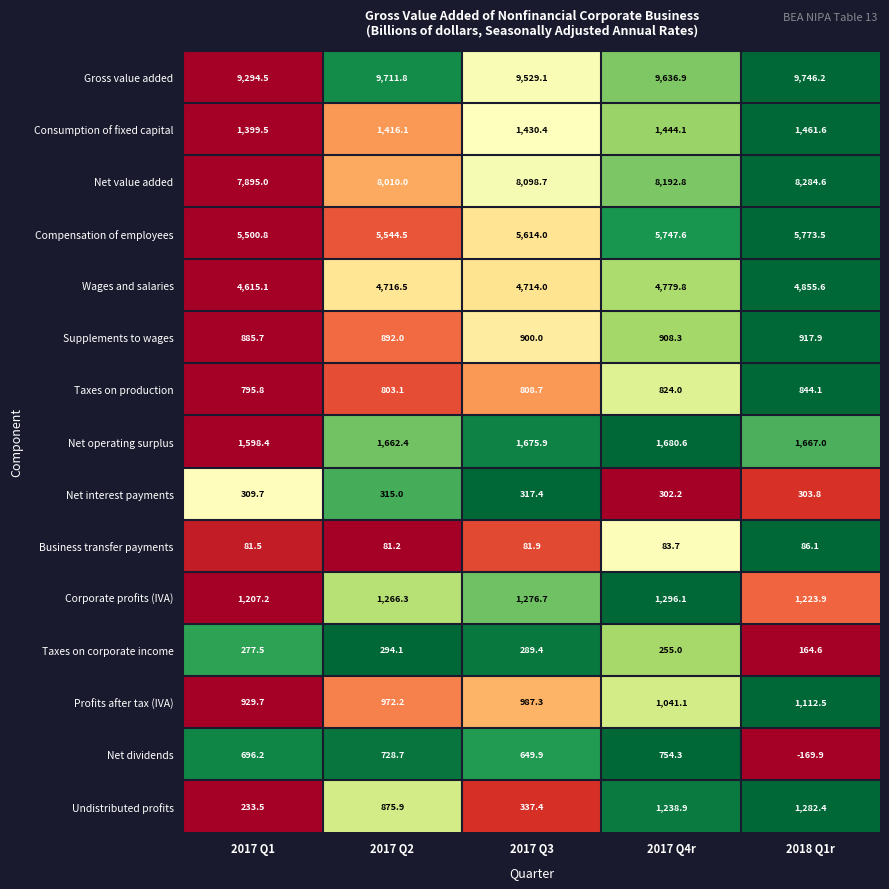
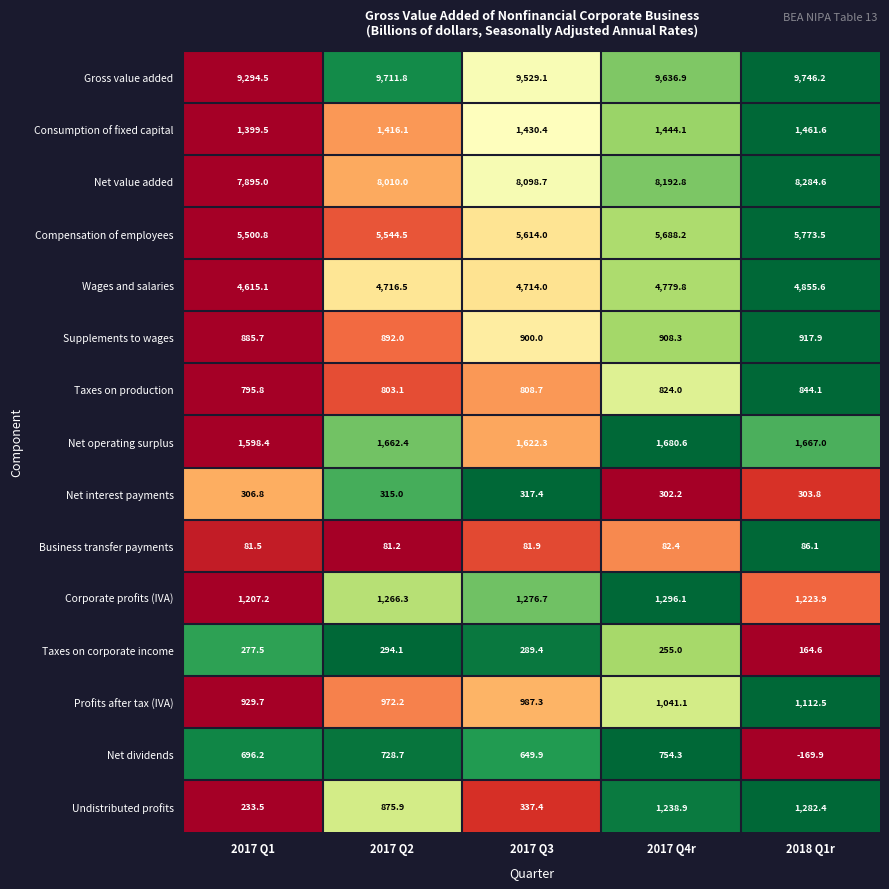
  {
    "Gross value added": {
      "2017 Q1": "9,294.5",
      "2017 Q2": "9,711.8",
      "2017 Q3": "9,529.1",
      "2017 Q4r": "9,636.9",
      "2018 Q1r": "9,746.2"
    },
    "Consumption of fixed capital": {
      "2017 Q1": "1,399.5",
      "2017 Q2": "1,416.1",
      "2017 Q3": "1,430.4",
      "2017 Q4r": "1,444.1",
      "2018 Q1r": "1,461.6"
    },
    "Net value added": {
      "2017 Q1": "7,895.0",
      "2017 Q2": "8,010.0",
      "2017 Q3": "8,098.7",
      "2017 Q4r": "8,192.8",
      "2018 Q1r": "8,284.6"
    },
    "Compensation of employees": {
      "2017 Q1": "5,500.8",
      "2017 Q2": "5,544.5",
      "2017 Q3": "5,614.0",
-     "2017 Q4r": "5,747.6",
+     "2017 Q4r": "5,688.2",
      "2018 Q1r": "5,773.5"
    },
    "Wages and salaries": {
      "2017 Q1": "4,615.1",
      "2017 Q2": "4,716.5",
      "2017 Q3": "4,714.0",
      "2017 Q4r": "4,779.8",
      "2018 Q1r": "4,855.6"
    },
    "Supplements to wages": {
      "2017 Q1": "885.7",
      "2017 Q2": "892.0",
      "2017 Q3": "900.0",
      "2017 Q4r": "908.3",
      "2018 Q1r": "917.9"
    },
    "Taxes on production": {
      "2017 Q1": "795.8",
      "2017 Q2": "803.1",
      "2017 Q3": "808.7",
      "2017 Q4r": "824.0",
      "2018 Q1r": "844.1"
    },
    "Net operating surplus": {
      "2017 Q1": "1,598.4",
      "2017 Q2": "1,662.4",
-     "2017 Q3": "1,675.9",
+     "2017 Q3": "1,622.3",
      "2017 Q4r": "1,680.6",
      "2018 Q1r": "1,667.0"
    },
    "Net interest payments": {
-     "2017 Q1": "309.7",
+     "2017 Q1": "306.8",
      "2017 Q2": "315.0",
      "2017 Q3": "317.4",
      "2017 Q4r": "302.2",
      "2018 Q1r": "303.8"
    },
    "Business transfer payments": {
      "2017 Q1": "81.5",
      "2017 Q2": "81.2",
      "2017 Q3": "81.9",
-     "2017 Q4r": "83.7",
+     "2017 Q4r": "82.4",
      "2018 Q1r": "86.1"
    },
    "Corporate profits (IVA)": {
      "2017 Q1": "1,207.2",
      "2017 Q2": "1,266.3",
      "2017 Q3": "1,276.7",
      "2017 Q4r": "1,296.1",
      "2018 Q1r": "1,223.9"
    },
    "Taxes on corporate income": {
      "2017 Q1": "277.5",
      "2017 Q2": "294.1",
      "2017 Q3": "289.4",
      "2017 Q4r": "255.0",
      "2018 Q1r": "164.6"
    },
    "Profits after tax (IVA)": {
      "2017 Q1": "929.7",
      "2017 Q2": "972.2",
      "2017 Q3": "987.3",
      "2017 Q4r": "1,041.1",
      "2018 Q1r": "1,112.5"
    },
    "Net dividends": {
      "2017 Q1": "696.2",
      "2017 Q2": "728.7",
      "2017 Q3": "649.9",
      "2017 Q4r": "754.3",
      "2018 Q1r": "-169.9"
    },
    "Undistributed profits": {
      "2017 Q1": "233.5",
      "2017 Q2": "875.9",
      "2017 Q3": "337.4",
      "2017 Q4r": "1,238.9",
      "2018 Q1r": "1,282.4"
    }
  }
